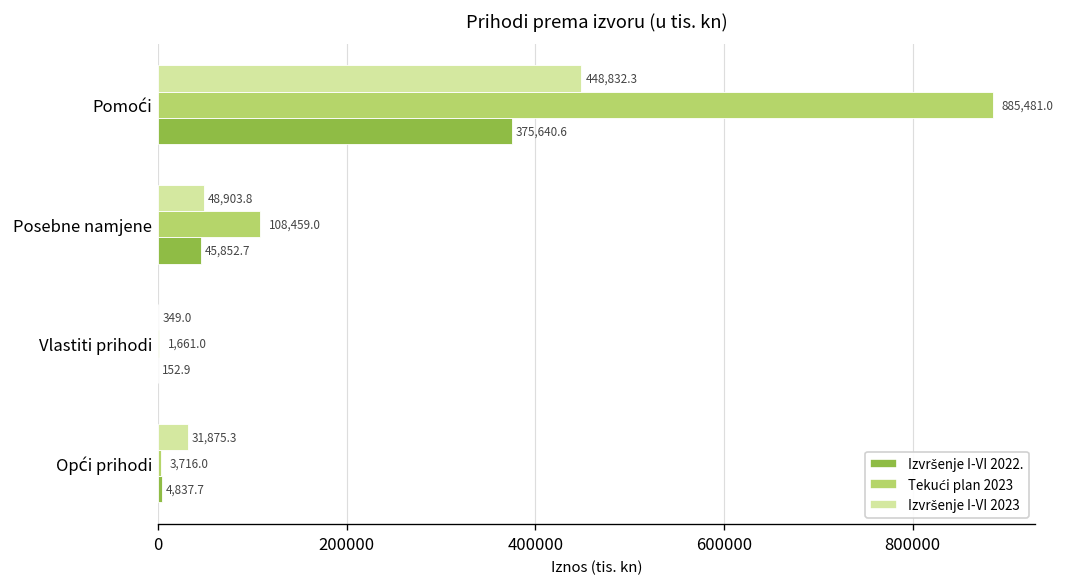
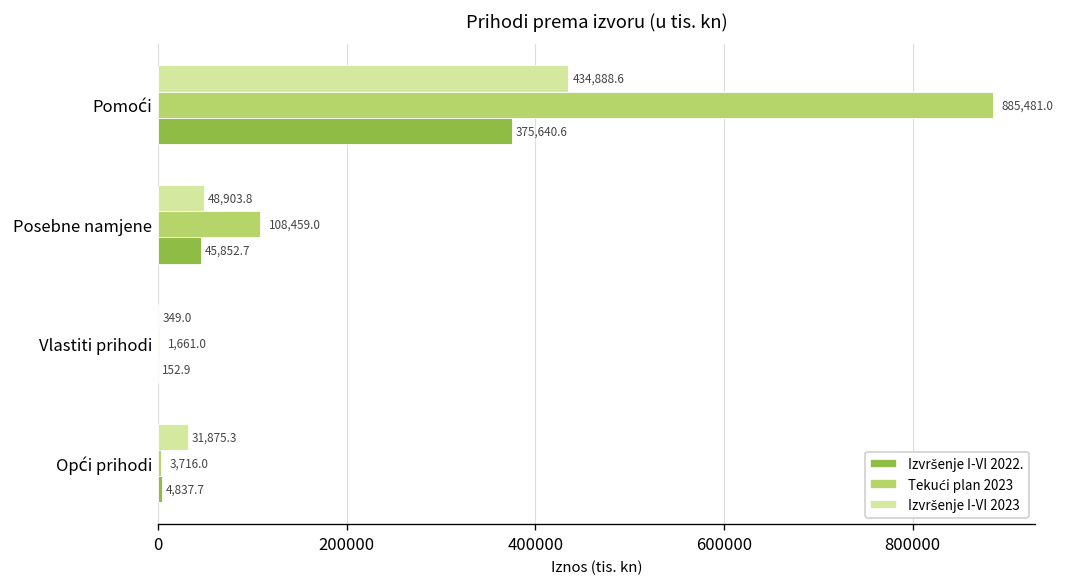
  {
    "Izvršenje I-VI 2023": {
-     "Pomoći": "448,832.3",
+     "Pomoći": "434,888.6",
      "Posebne namjene": "48,903.8",
      "Vlastiti prihodi": "349.0",
      "Opći prihodi": "31,875.3"
    }
  }
